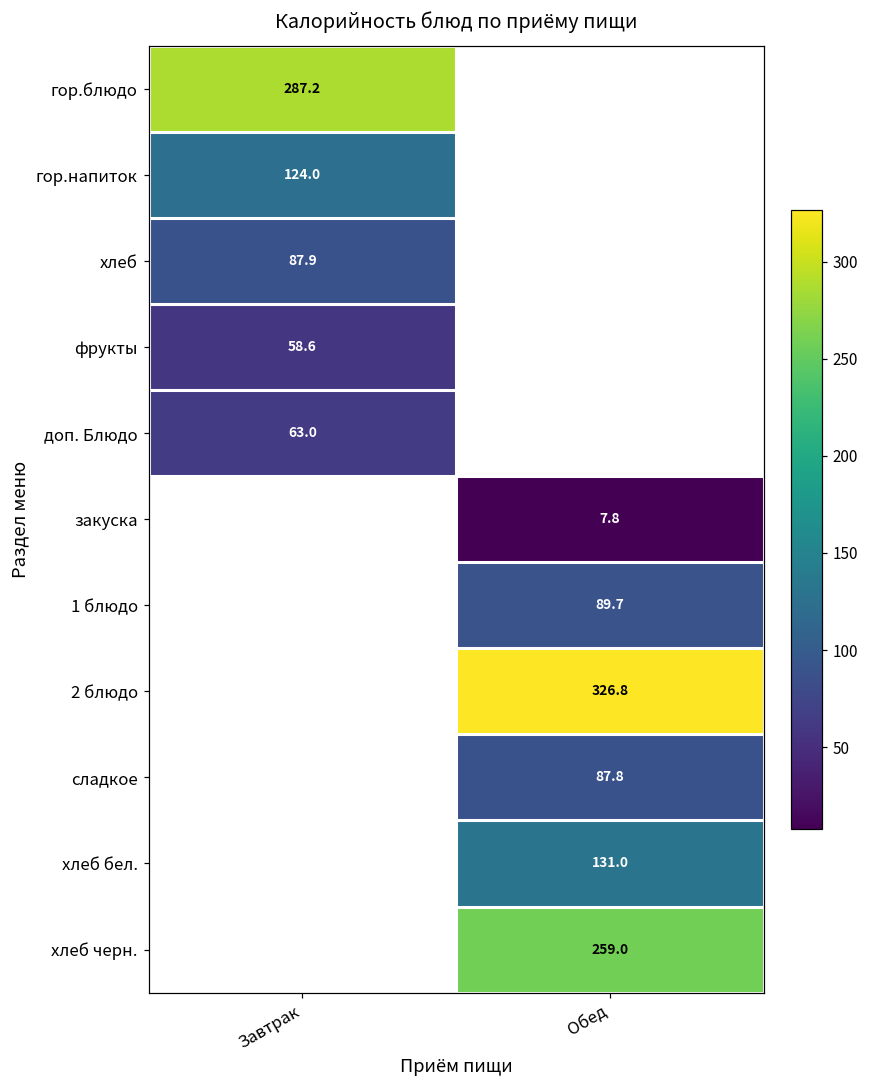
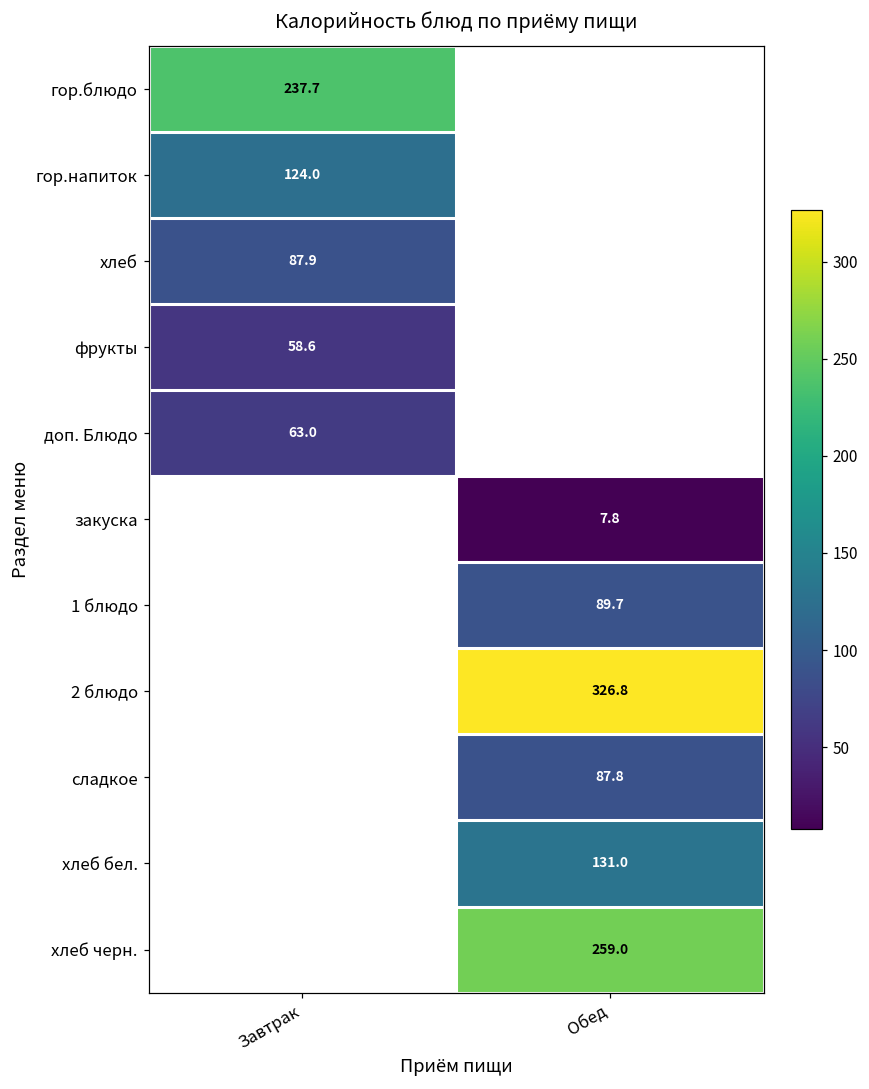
  {
    "гор.блюдо": {
-     "Завтрак": 287.2
+     "Завтрак": 237.7
    },
    "гор.напиток": {
      "Завтрак": 124.0
    },
    "хлеб": {
      "Завтрак": 87.9
    },
    "фрукты": {
      "Завтрак": 58.6
    },
    "доп. Блюдо": {
      "Завтрак": 63.0
    },
    "закуска": {
      "Обед": 7.8
    },
    "1 блюдо": {
      "Обед": 89.7
    },
    "2 блюдо": {
      "Обед": 326.8
    },
    "сладкое": {
      "Обед": 87.8
    },
    "хлеб бел.": {
      "Обед": 131.0
    },
    "хлеб черн.": {
      "Обед": 259.0
    }
  }
